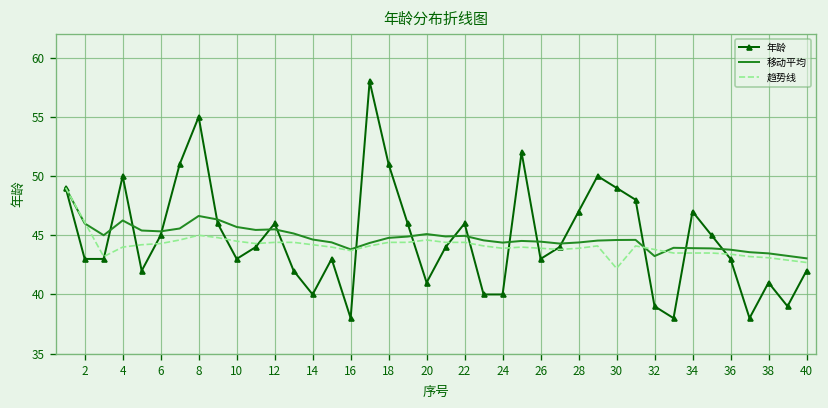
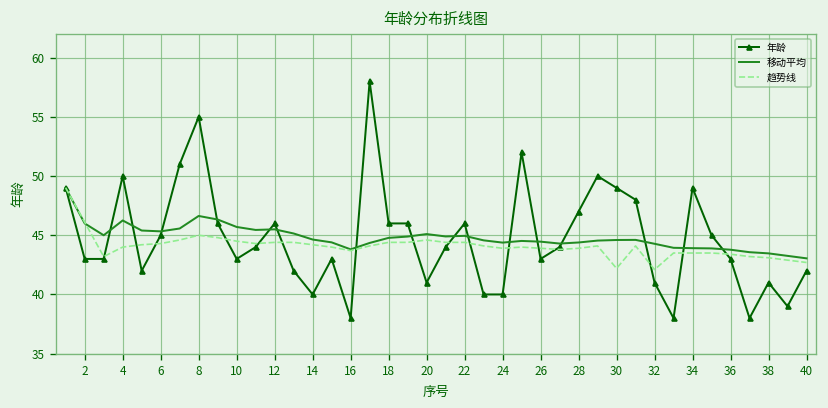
  {
    "年龄": {
      "2": 43,
      "4": 50,
      "6": 45,
      "8": 55,
      "10": 43,
      "12": 46,
      "14": 40,
      "16": 38,
-     "18": 51,
+     "18": 46,
      "20": 41,
      "22": 46,
      "24": 40,
      "26": 43,
      "28": 47,
      "30": 49,
-     "32": 39,
-     "34": 47,
+     "32": 41,
+     "34": 49,
      "36": 43,
      "38": 41,
      "40": 42
    },
    "移动平均": {
      "4": 46,
      "6": 45,
      "8": 47,
      "10": 46,
      "12": 46,
      "14": 45,
      "18": 45,
      "20": 45,
      "22": 45,
      "24": 44,
      "26": 44,
      "28": 44,
      "30": 45,
-     "32": 43,
+     "32": 44,
      "34": 44,
      "36": 44,
      "38": 43,
      "40": 43
    },
    "趋势线": {
      "4": 44,
      "6": 44,
      "8": 45,
      "10": 45,
      "12": 44,
      "14": 44,
      "18": 44,
      "20": 45,
      "22": 44,
      "24": 44,
      "26": 44,
      "28": 44,
      "30": 42,
-     "32": 44,
+     "32": 42,
      "34": 44,
      "36": 43,
      "38": 43,
      "40": 43
    }
  }
